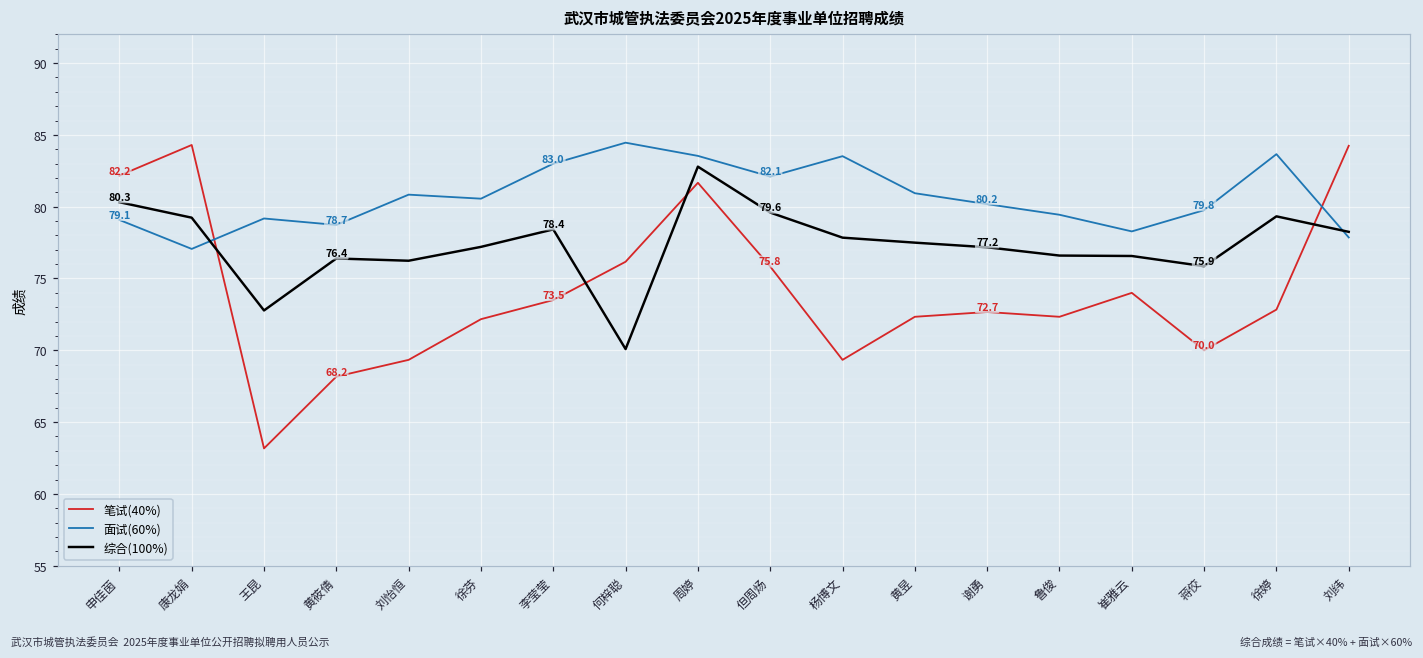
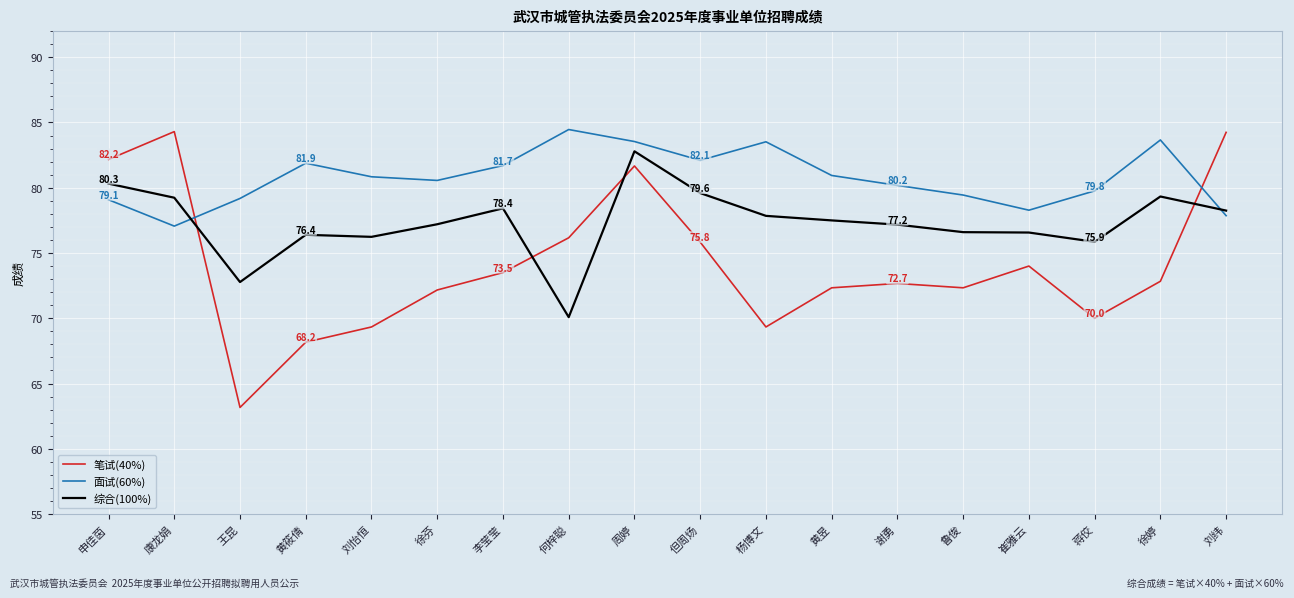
  {
    "笔试(40%)": {
      "康龙娟": 84.3,
      "王昆": 63.2,
      "刘怡恒": 69.3,
      "徐芬": 72.2,
      "何梓聪": 76.2,
      "周婷": 81.7,
      "杨博文": 69.3,
      "黄昱": 72.3,
      "鲁俊": 72.3,
      "崔雅云": 74.0,
      "徐婷": 72.8,
      "刘纬": 84.2
    },
    "面试(60%)": {
-     "黄筱倩": 78.7,
-     "李莹莹": 83.0
+     "黄筱倩": 81.9,
+     "李莹莹": 81.7
    },
    "综合(100%)": {
      "康龙娟": 79.2,
      "王昆": 72.8,
      "刘怡恒": 76.2,
      "徐芬": 77.2,
      "何梓聪": 70.1,
      "周婷": 82.8,
      "杨博文": 77.8,
      "黄昱": 77.5,
      "鲁俊": 76.6,
      "崔雅云": 76.6,
      "徐婷": 79.3,
      "刘纬": 78.2
    }
  }
